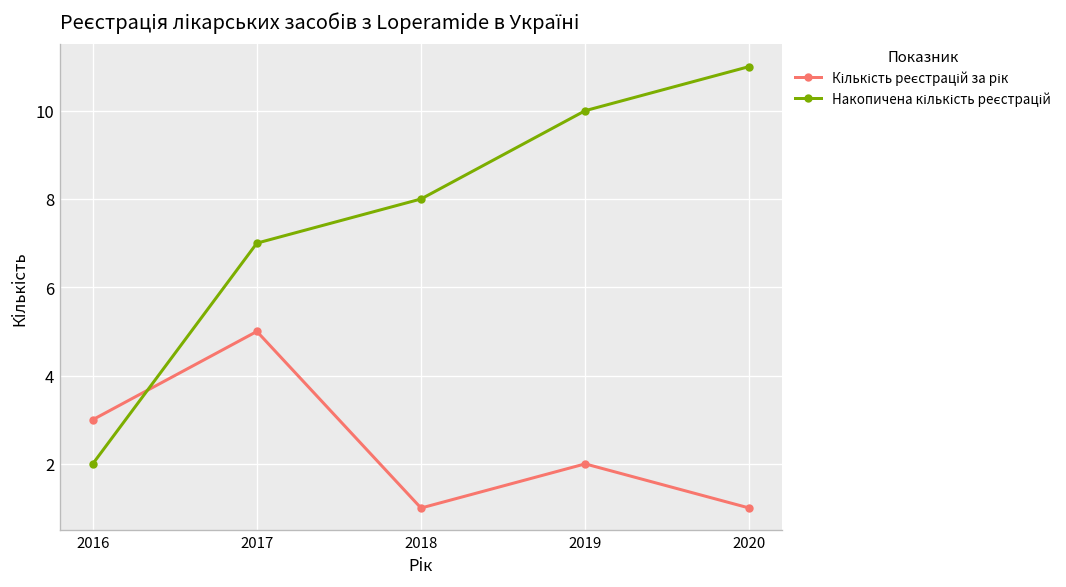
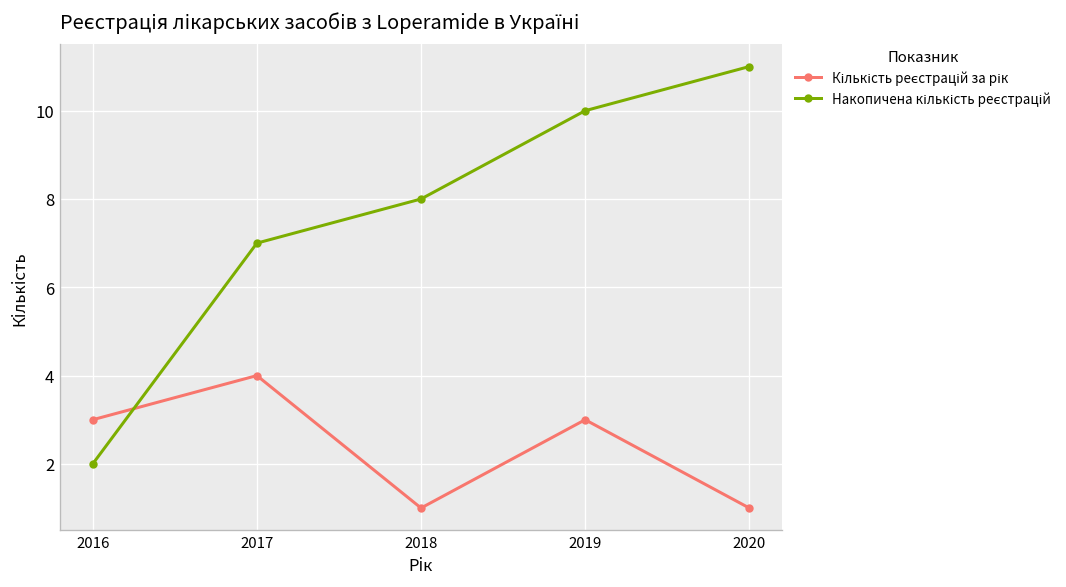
  {
    "Кількість реєстрацій за рік": {
      "2016": 3,
-     "2017": 5,
+     "2017": 4,
      "2018": 1,
-     "2019": 2,
+     "2019": 3,
      "2020": 1
    },
    "Накопичена кількість реєстрацій": {
      "2016": 2,
      "2017": 7,
      "2018": 8,
      "2019": 10,
      "2020": 11
    }
  }
